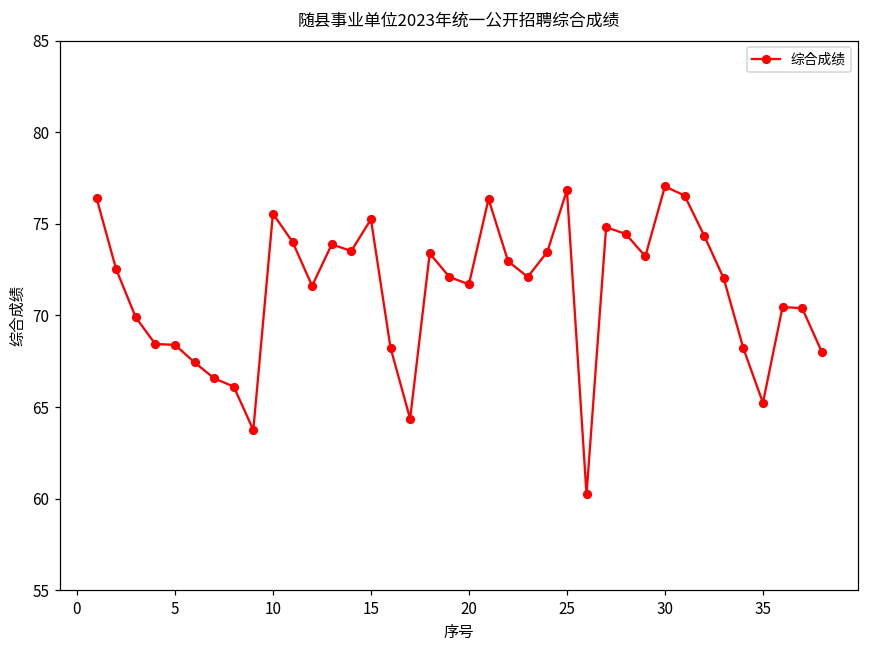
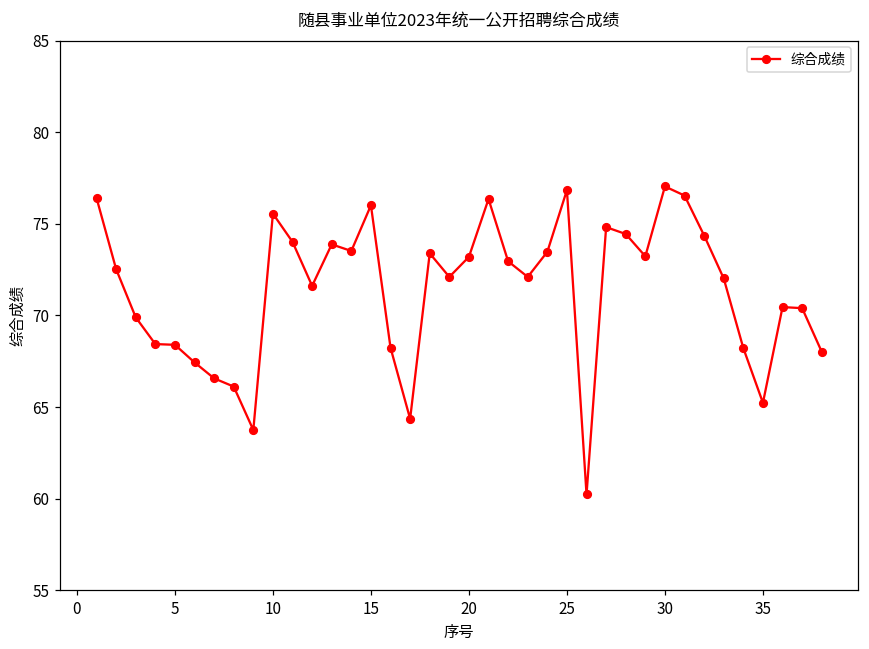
  {
    "5": 68.4,
    "10": 75.6,
-   "15": 75.3,
-   "20": 71.7,
+   "15": 76.0,
+   "20": 73.2,
    "25": 76.8,
    "30": 77.0,
    "35": 65.2
  }
